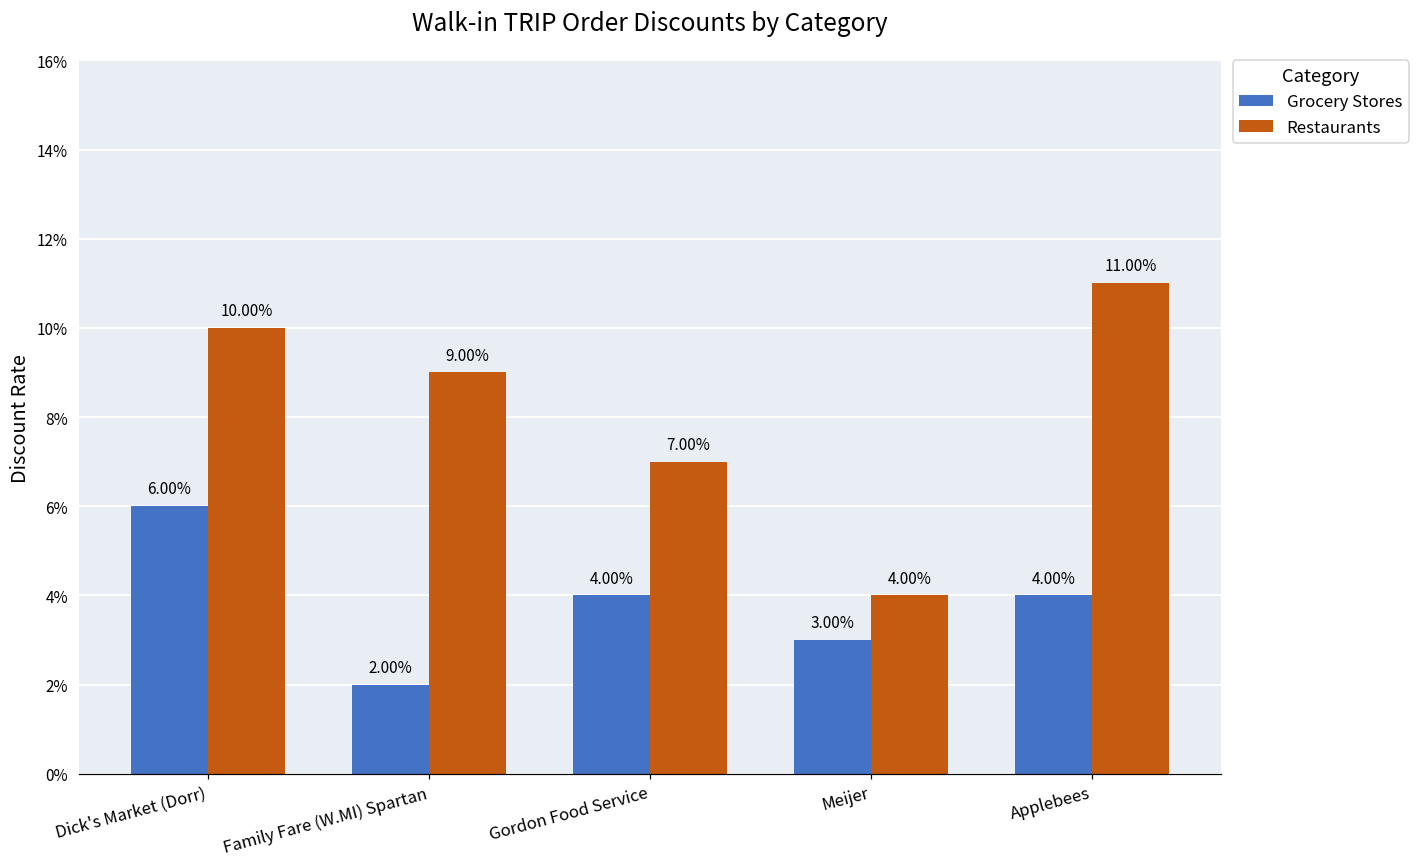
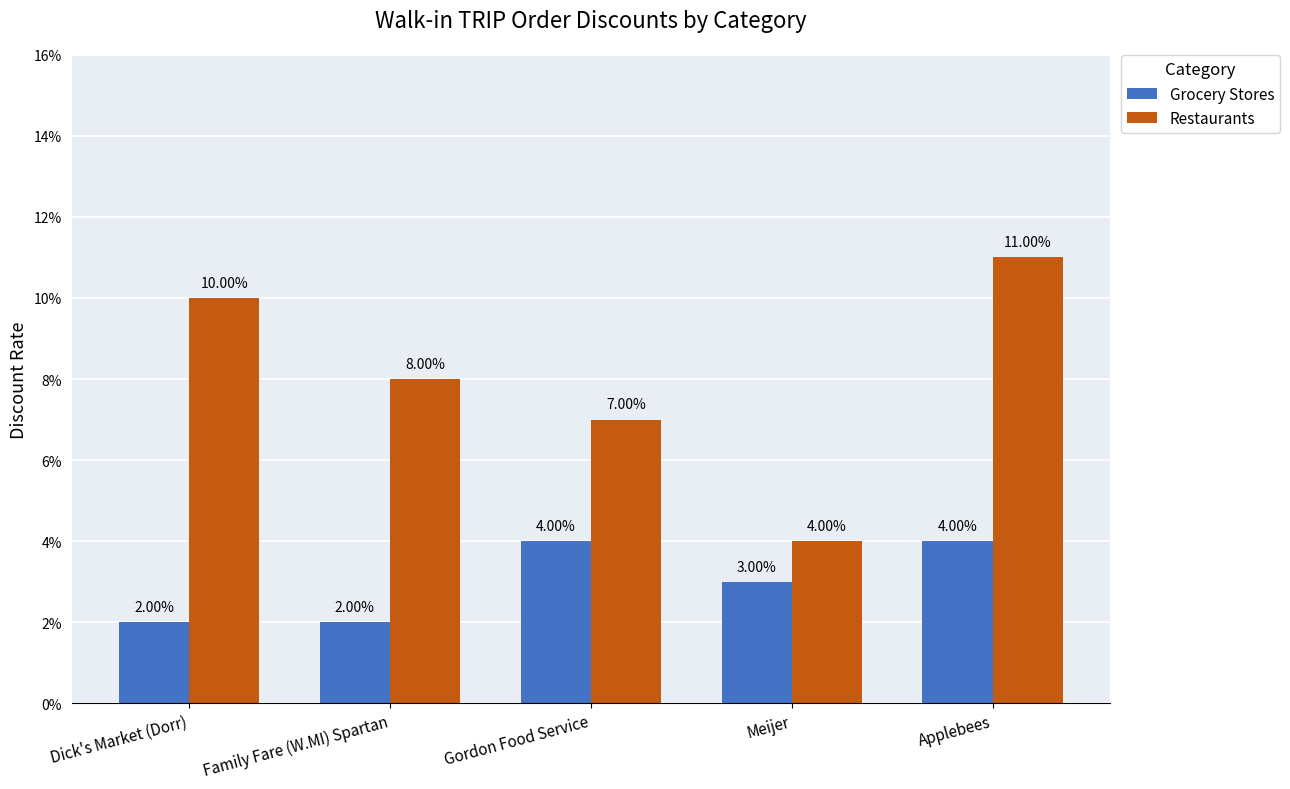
  {
    "Grocery Stores": {
-     "Dick's Market (Dorr)": "6.00%",
+     "Dick's Market (Dorr)": "2.00%",
      "Family Fare (W.MI) Spartan": "2.00%",
      "Gordon Food Service": "4.00%",
      "Meijer": "3.00%",
      "Applebees": "4.00%"
    },
    "Restaurants": {
      "Dick's Market (Dorr)": "10.00%",
-     "Family Fare (W.MI) Spartan": "9.00%",
+     "Family Fare (W.MI) Spartan": "8.00%",
      "Gordon Food Service": "7.00%",
      "Meijer": "4.00%",
      "Applebees": "11.00%"
    }
  }
